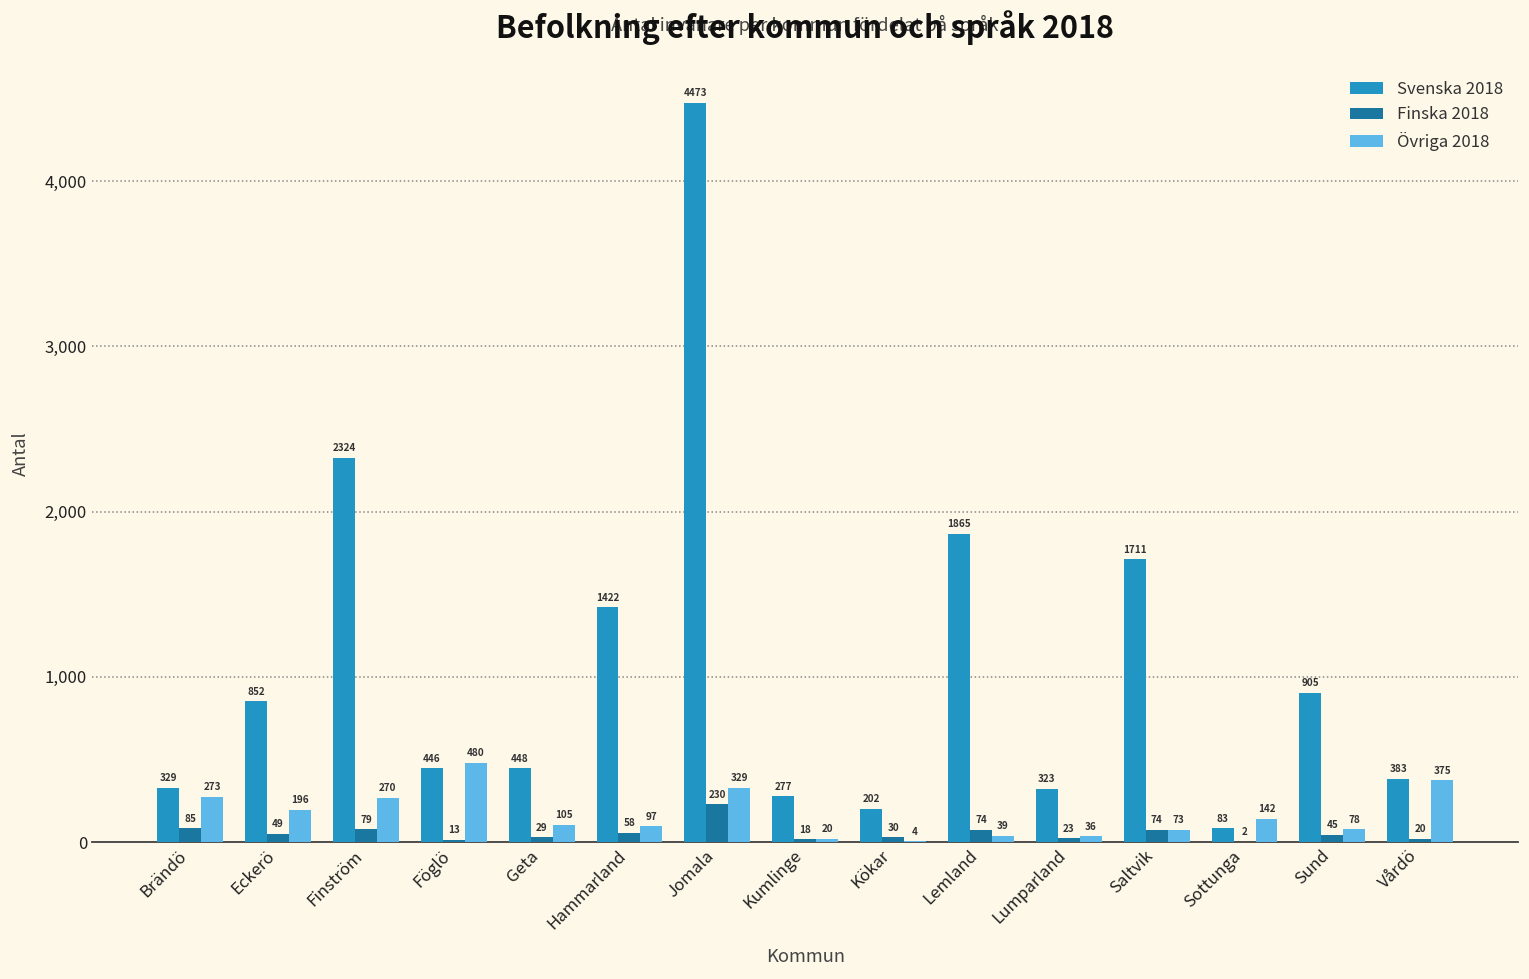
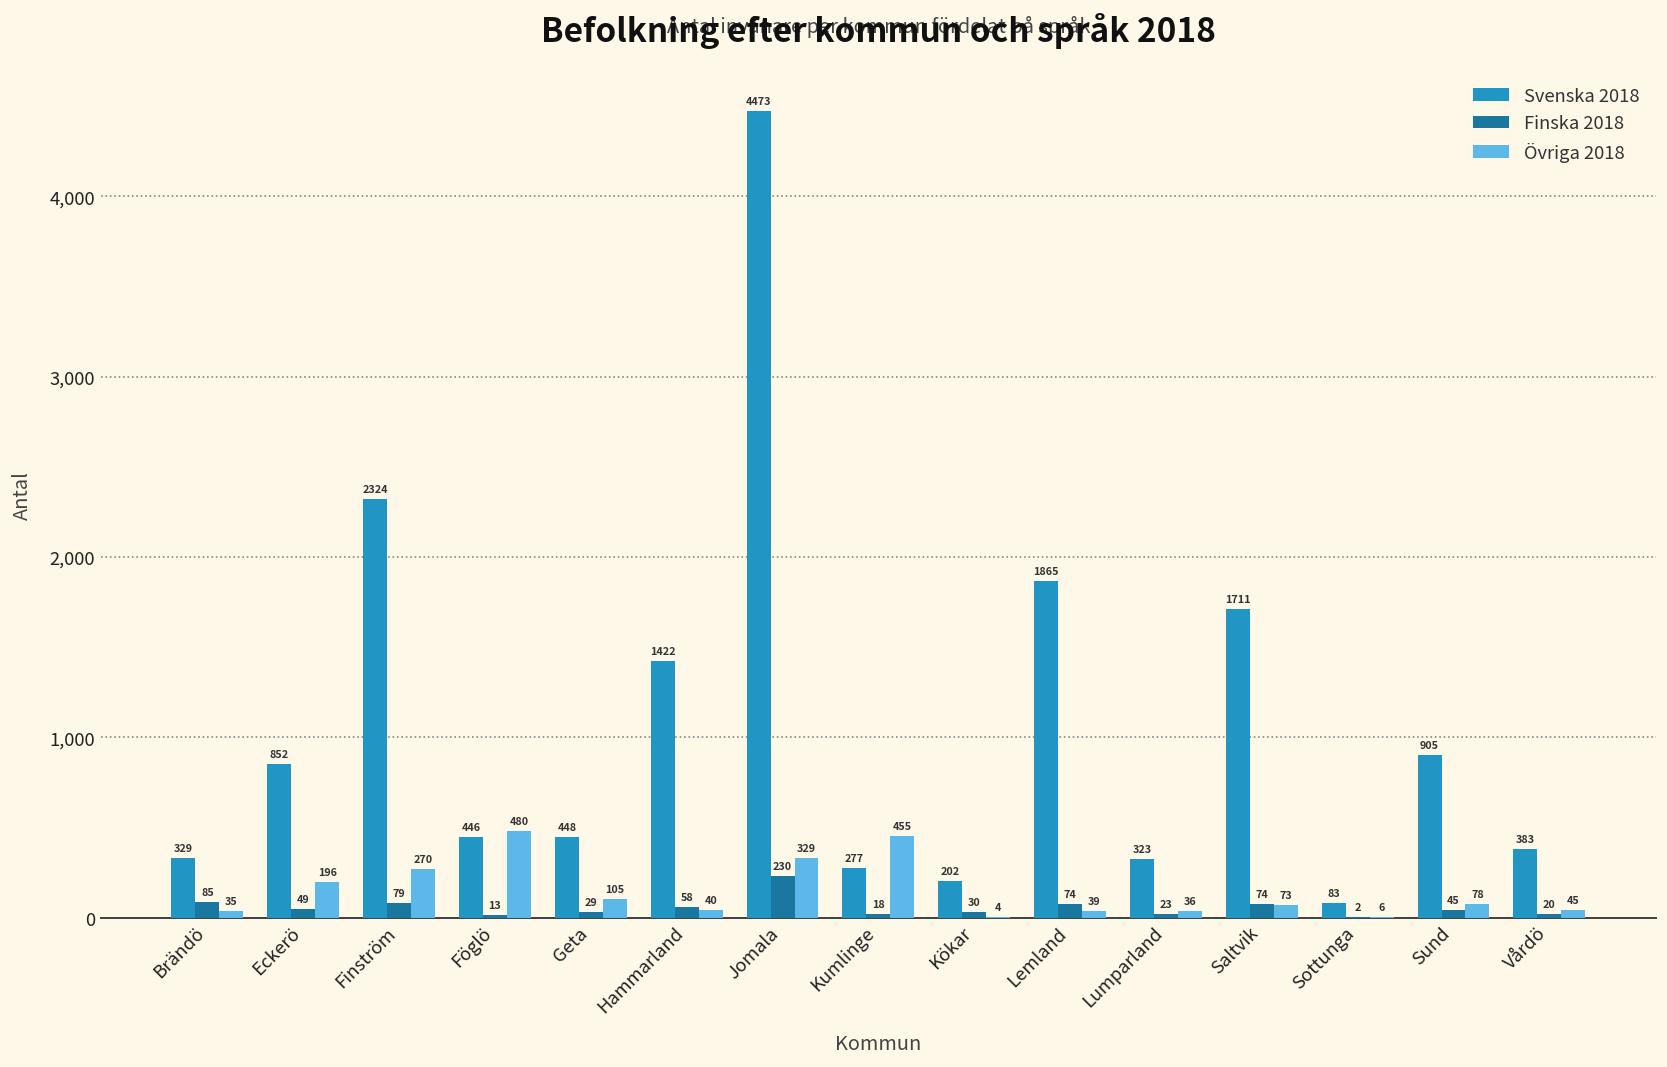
  {
    "Övriga 2018": {
-     "Brändö": 273,
+     "Brändö": 35,
      "Eckerö": 196,
      "Finström": 270,
      "Föglö": 480,
      "Geta": 105,
-     "Hammarland": 97,
+     "Hammarland": 40,
      "Jomala": 329,
-     "Kumlinge": 20,
+     "Kumlinge": 455,
      "Kökar": 4,
      "Lemland": 39,
      "Lumparland": 36,
      "Saltvik": 73,
-     "Sottunga": 142,
+     "Sottunga": 6,
      "Sund": 78,
-     "Vårdö": 375
+     "Vårdö": 45
    }
  }
